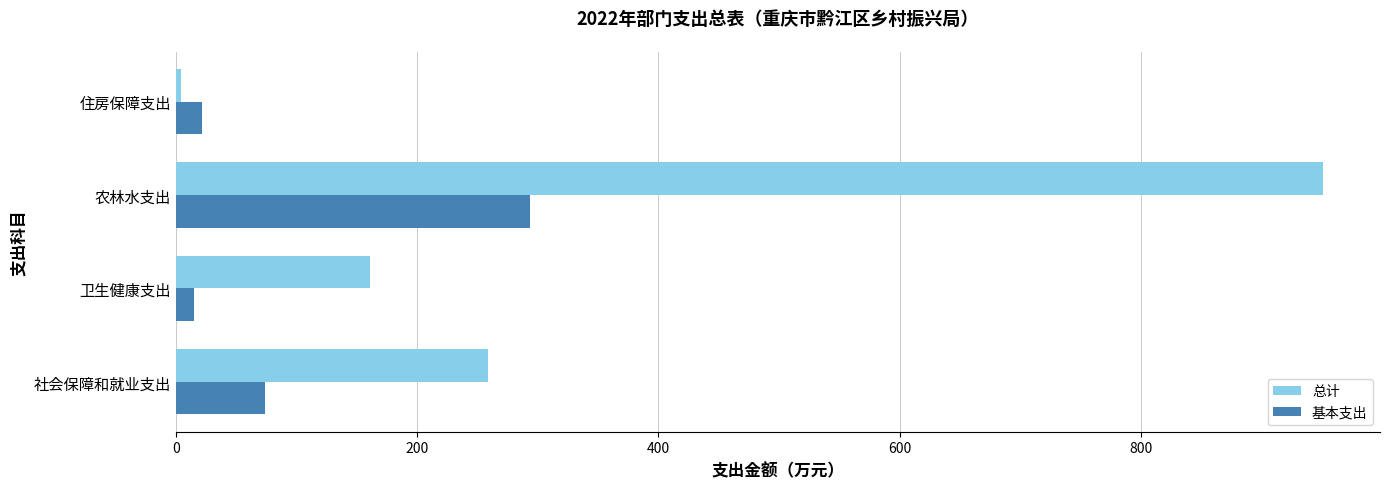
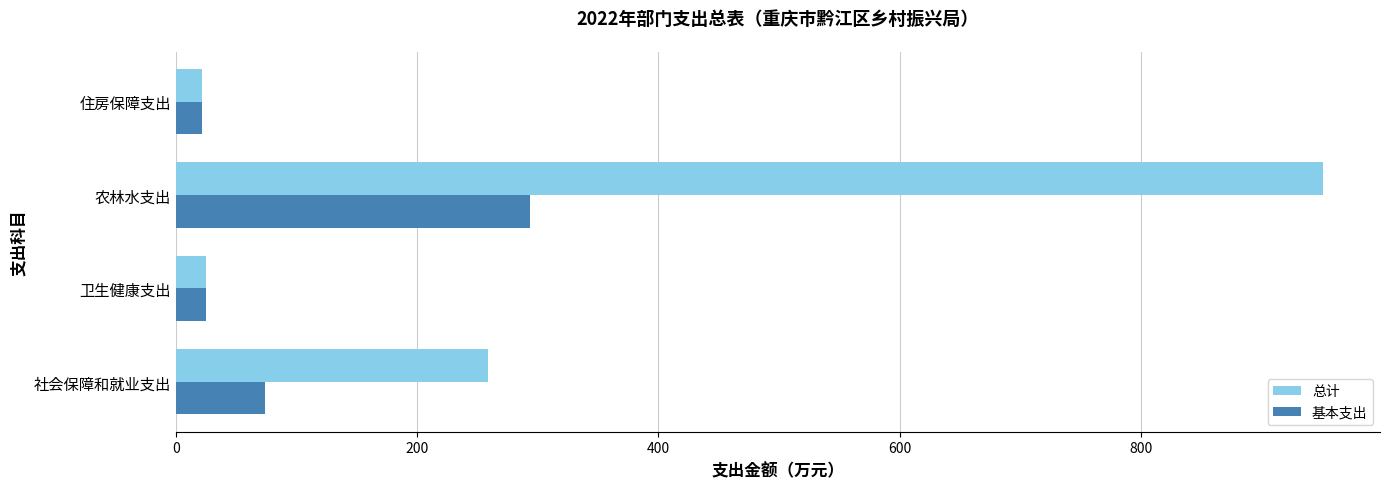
  {
    "总计": {
-     "住房保障支出": 4,
+     "住房保障支出": 22,
      "农林水支出": 951,
-     "卫生健康支出": 161,
+     "卫生健康支出": 25,
      "社会保障和就业支出": 259
    },
    "基本支出": {
      "住房保障支出": 22,
      "农林水支出": 294,
-     "卫生健康支出": 15,
+     "卫生健康支出": 25,
      "社会保障和就业支出": 74
    }
  }
